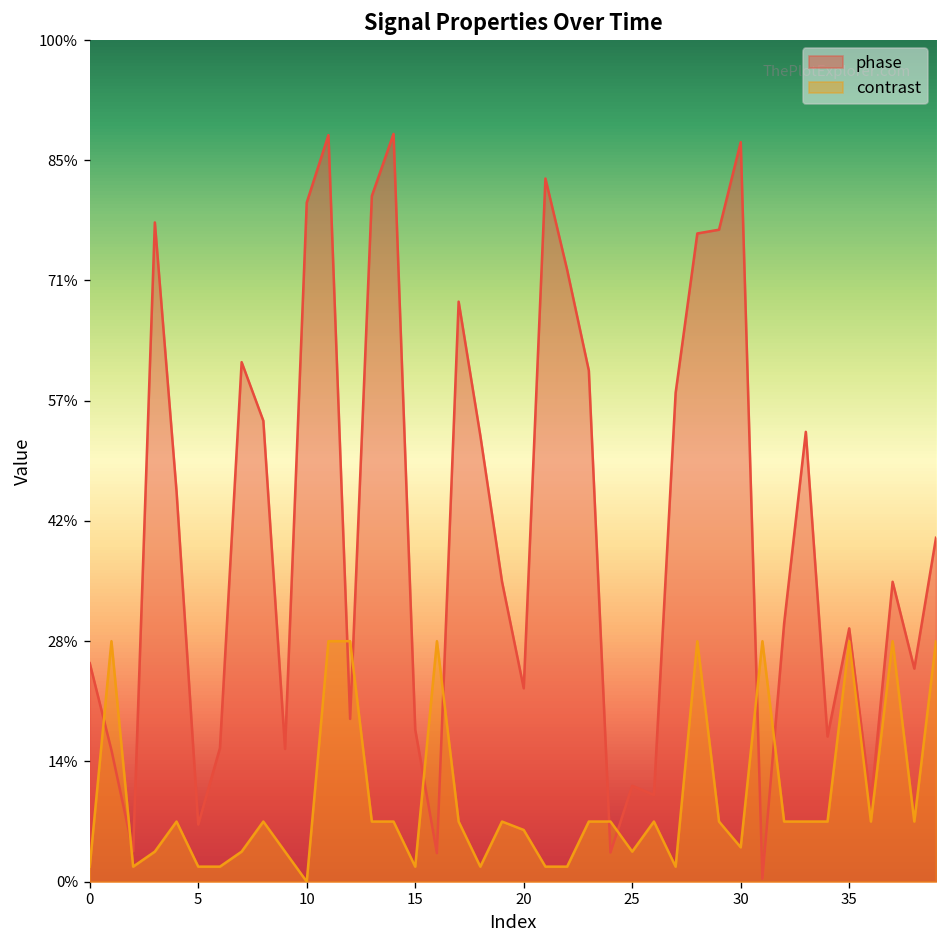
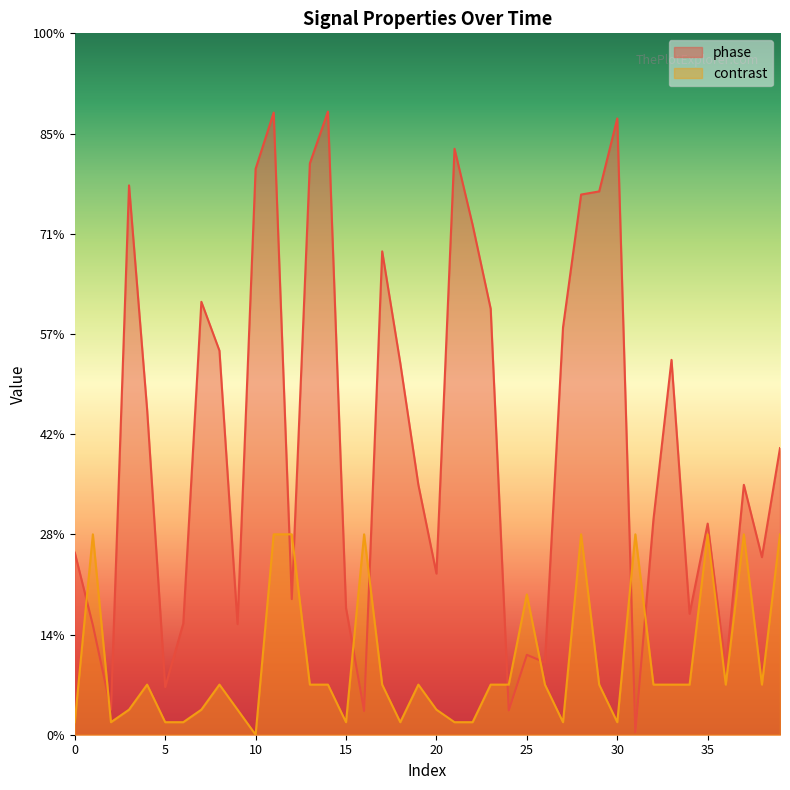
  {
    "phase": {
      "0": "26%",
      "5": "7%",
      "10": "81%",
      "15": "18%",
      "20": "23%",
      "25": "11%",
      "30": "88%",
      "35": "30%"
    },
    "contrast": {
      "0": "2%",
      "5": "2%",
      "10": "0%",
      "15": "2%",
-     "20": "6%",
-     "25": "4%",
-     "30": "4%",
+     "20": "4%",
+     "25": "20%",
+     "30": "2%",
      "35": "29%"
    }
  }
